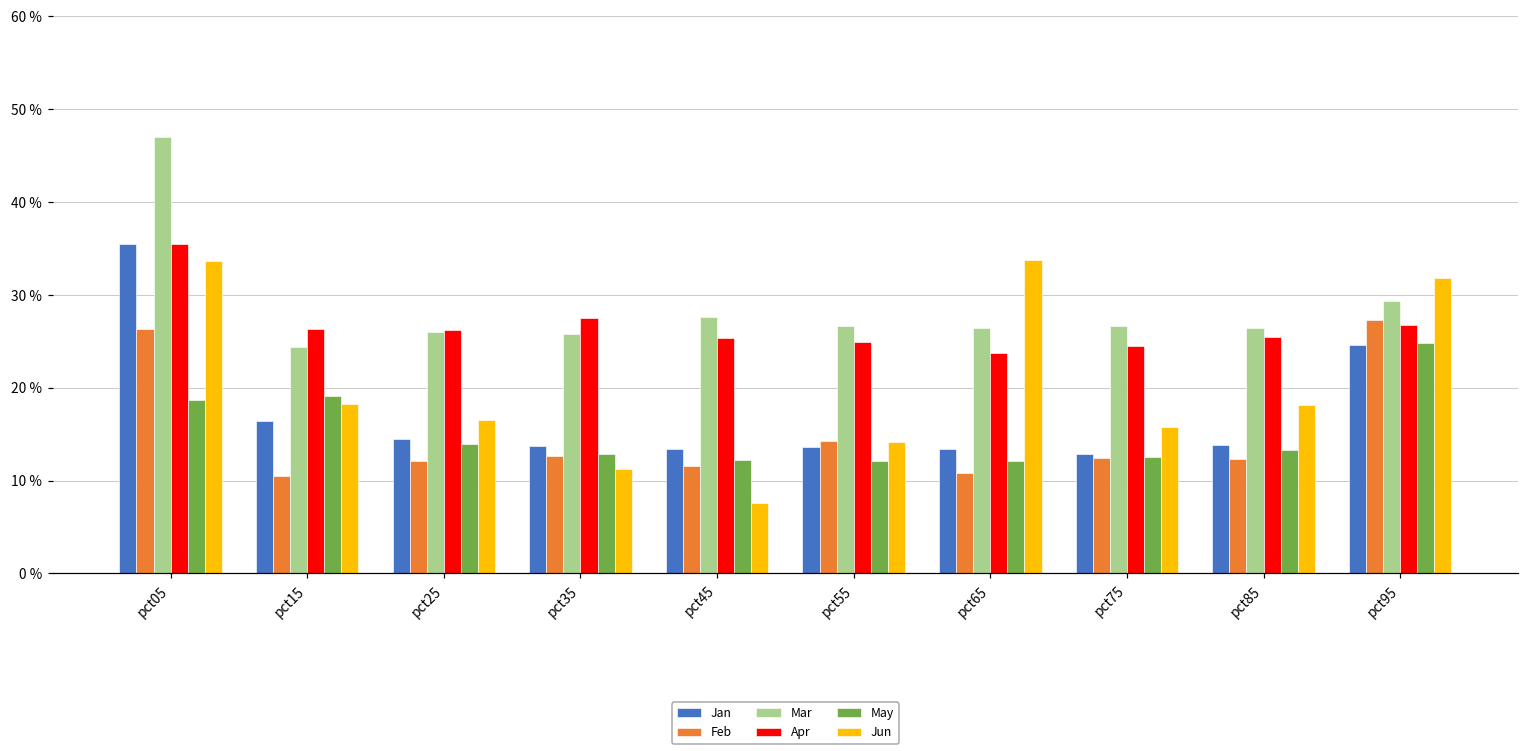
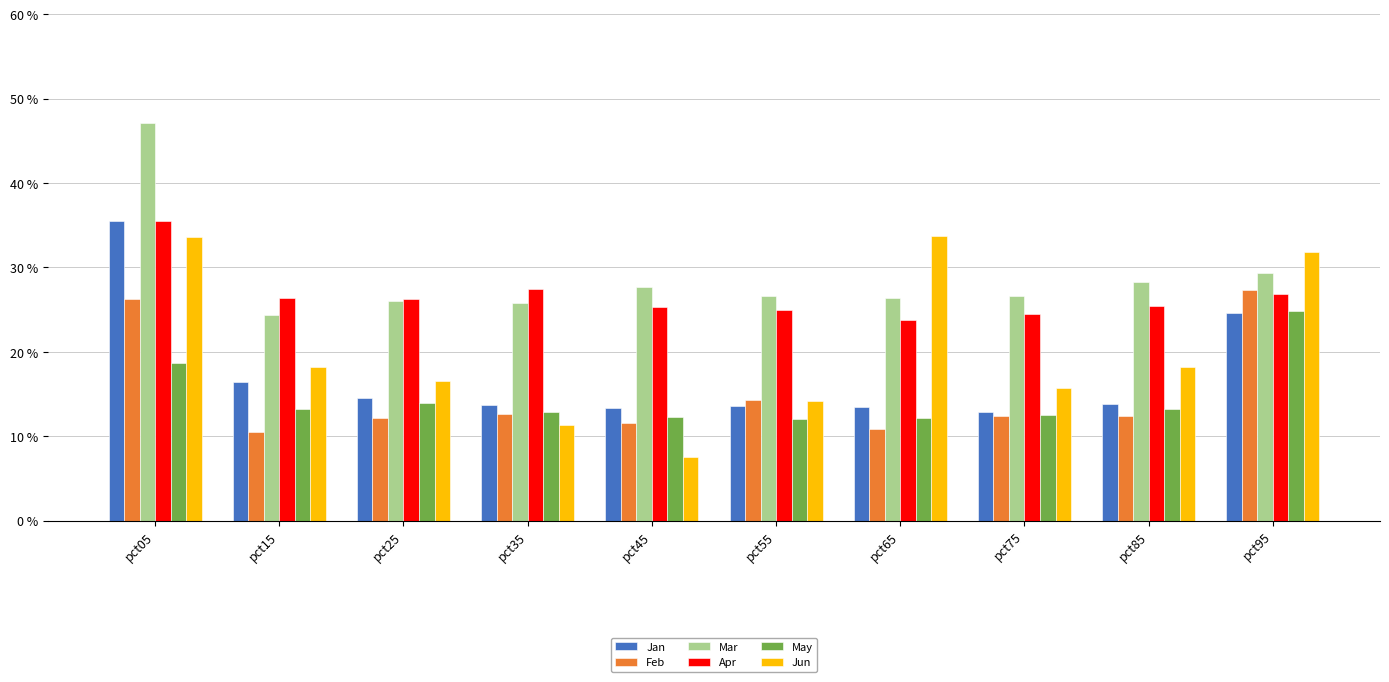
  {
    "Jan": {
      "pct05": "35 %",
      "pct15": "16 %",
      "pct25": "14 %",
      "pct35": "14 %",
      "pct45": "13 %",
      "pct55": "14 %",
      "pct65": "13 %",
      "pct75": "13 %",
      "pct85": "14 %",
      "pct95": "25 %"
    },
    "Feb": {
      "pct05": "26 %",
      "pct15": "11 %",
      "pct25": "12 %",
      "pct35": "13 %",
      "pct45": "12 %",
      "pct55": "14 %",
      "pct65": "11 %",
      "pct75": "12 %",
      "pct85": "12 %",
      "pct95": "27 %"
    },
    "Mar": {
      "pct05": "47 %",
      "pct15": "24 %",
      "pct25": "26 %",
      "pct35": "26 %",
      "pct45": "28 %",
      "pct55": "27 %",
      "pct65": "26 %",
      "pct75": "27 %",
-     "pct85": "26 %",
+     "pct85": "28 %",
      "pct95": "29 %"
    },
    "Apr": {
      "pct05": "35 %",
      "pct15": "26 %",
      "pct25": "26 %",
      "pct35": "27 %",
      "pct45": "25 %",
      "pct55": "25 %",
      "pct65": "24 %",
      "pct75": "24 %",
      "pct85": "25 %",
      "pct95": "27 %"
    },
    "May": {
      "pct05": "19 %",
-     "pct15": "19 %",
+     "pct15": "13 %",
      "pct25": "14 %",
      "pct35": "13 %",
      "pct45": "12 %",
      "pct55": "12 %",
      "pct65": "12 %",
      "pct75": "13 %",
      "pct85": "13 %",
      "pct95": "25 %"
    },
    "Jun": {
      "pct05": "34 %",
      "pct15": "18 %",
      "pct25": "17 %",
      "pct35": "11 %",
      "pct45": "8 %",
      "pct55": "14 %",
      "pct65": "34 %",
      "pct75": "16 %",
      "pct85": "18 %",
      "pct95": "32 %"
    }
  }
